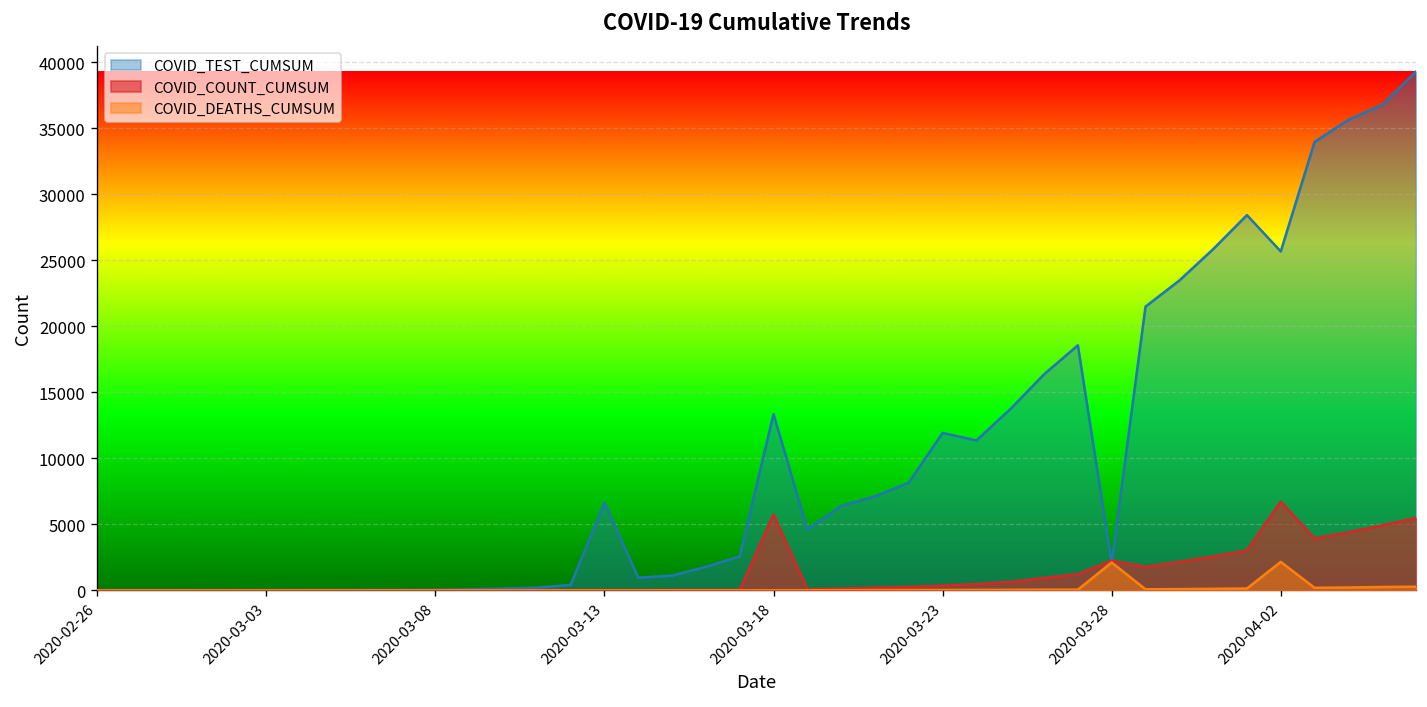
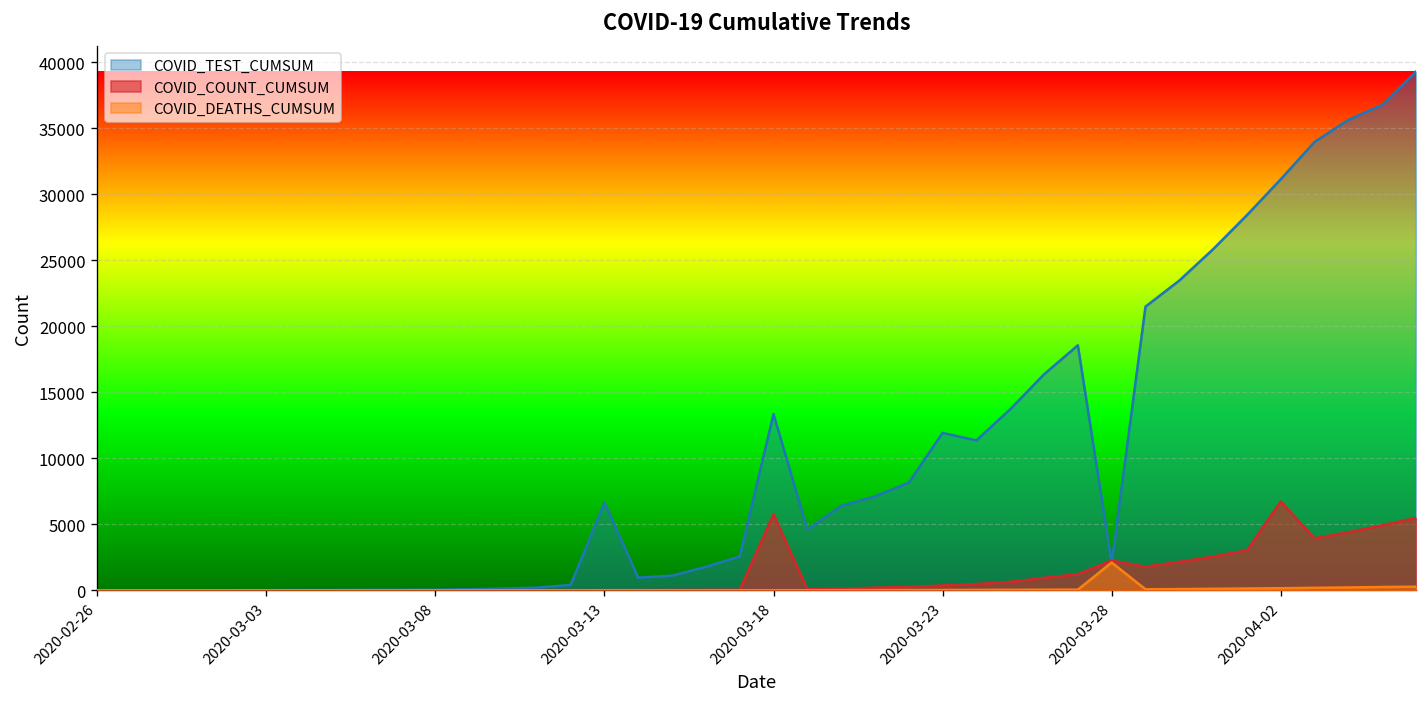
  {
    "COVID_TEST_CUMSUM": {
      "2020-03-13": 6600,
      "2020-03-18": 13300,
      "2020-03-23": 11900,
-     "2020-04-02": 25700
+     "2020-04-02": 31100
    },
    "COVID_COUNT_CUMSUM": {
      "2020-03-18": 5700,
      "2020-03-23": 400,
      "2020-04-02": 6700
    },
    "COVID_DEATHS_CUMSUM": {
      "2020-03-18": 0,
      "2020-03-23": 0,
-     "2020-04-02": 2200
+     "2020-04-02": 200
    }
  }
